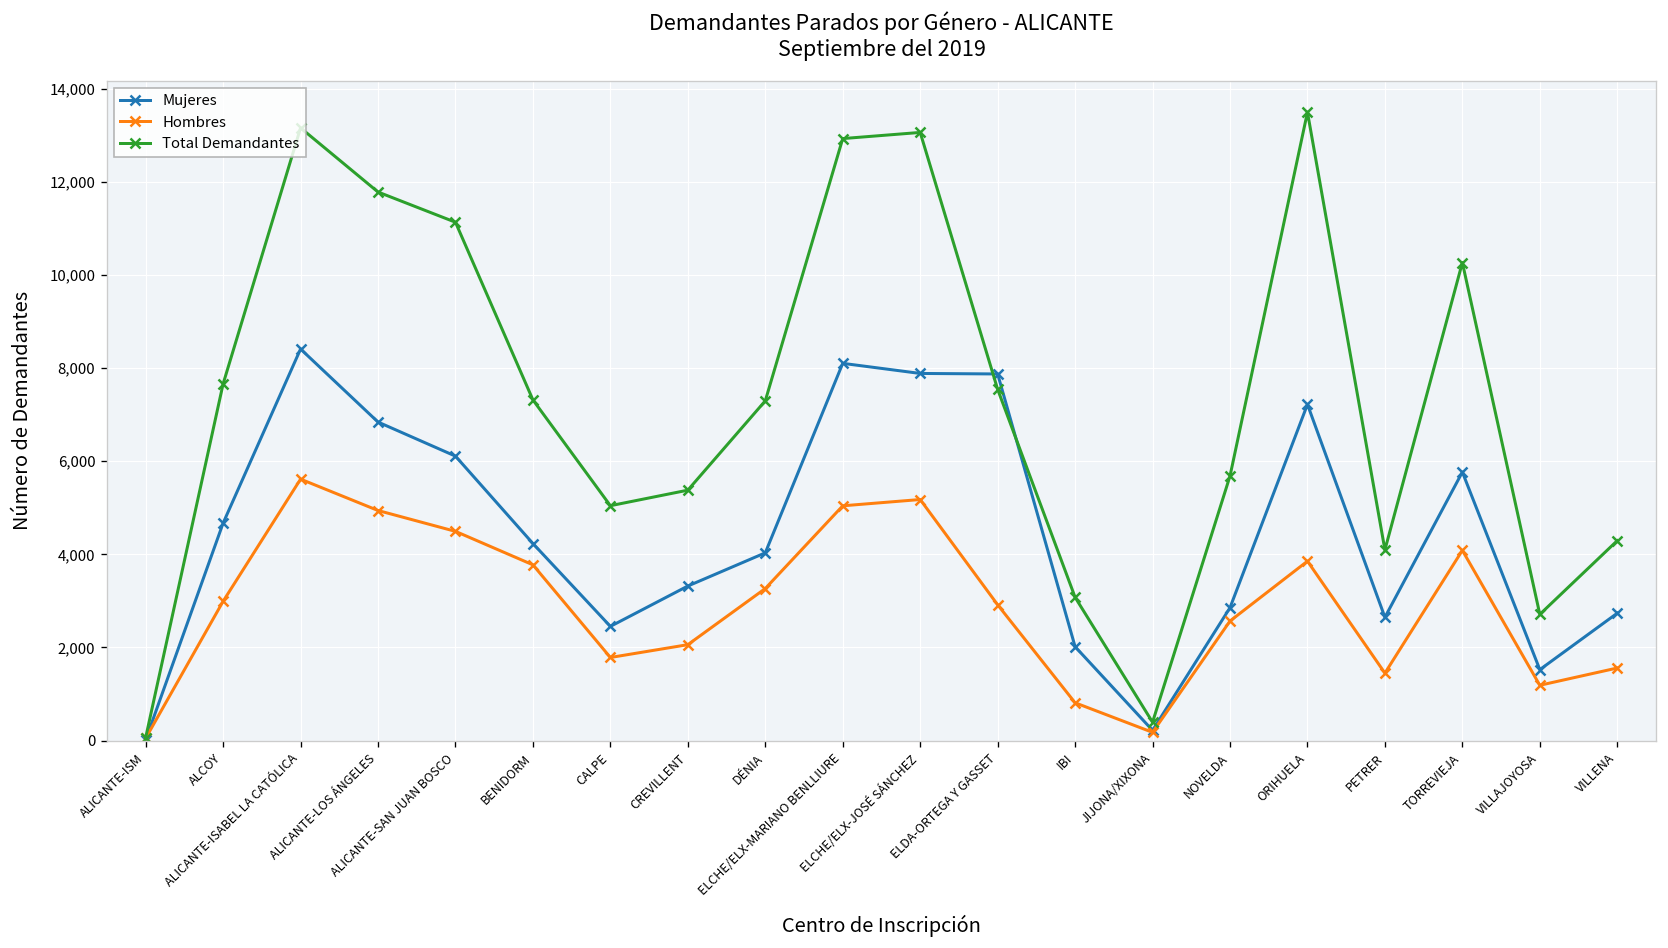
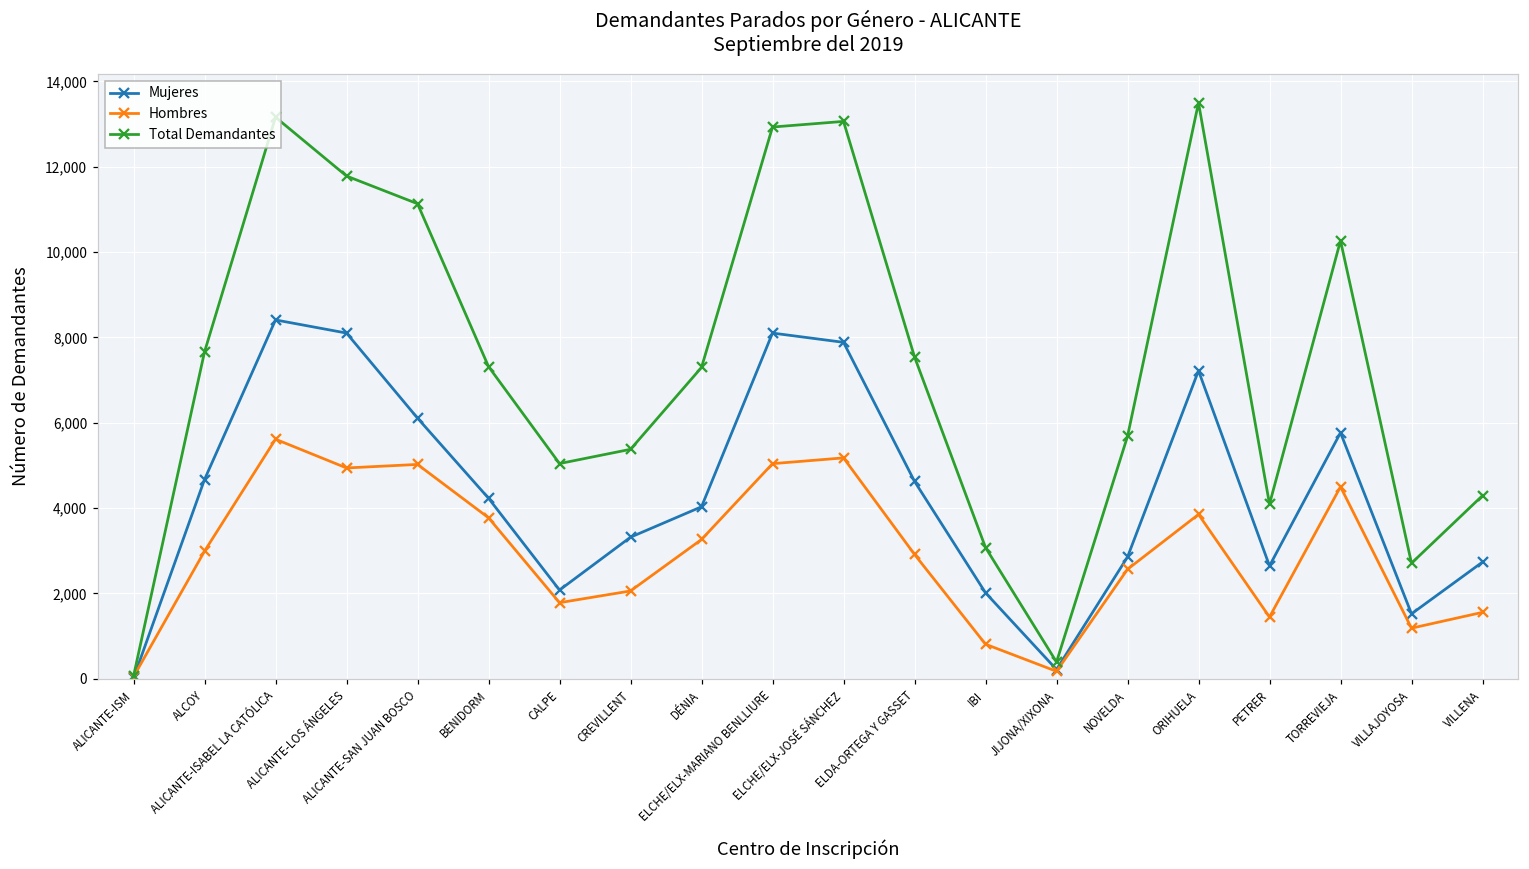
  {
    "Mujeres": {
      "ALCOY": "4,700",
      "ALICANTE-ISABEL LA CATÓLICA": "8,400",
-     "ALICANTE-LOS ÁNGELES": "6,800",
+     "ALICANTE-LOS ÁNGELES": "8,100",
      "ALICANTE-SAN JUAN BOSCO": "6,100",
      "BENIDORM": "4,200",
-     "CALPE": "2,500",
+     "CALPE": "2,100",
      "CREVILLENT": "3,300",
      "DÉNIA": "4,000",
      "ELCHE/ELX-MARIANO BENLLIURE": "8,100",
      "ELCHE/ELX-JOSÉ SÁNCHEZ": "7,900",
-     "ELDA-ORTEGA Y GASSET": "7,900",
+     "ELDA-ORTEGA Y GASSET": "4,600",
      "IBI": "2,000",
      "NOVELDA": "2,900",
      "ORIHUELA": "7,200",
      "PETRER": "2,600",
      "TORREVIEJA": "5,800",
      "VILLAJOYOSA": "1,500",
      "VILLENA": "2,700"
    },
    "Hombres": {
      "ALCOY": "3,000",
      "ALICANTE-ISABEL LA CATÓLICA": "5,600",
      "ALICANTE-LOS ÁNGELES": "4,900",
-     "ALICANTE-SAN JUAN BOSCO": "4,500",
+     "ALICANTE-SAN JUAN BOSCO": "5,000",
      "BENIDORM": "3,800",
      "CALPE": "1,800",
      "CREVILLENT": "2,100",
      "DÉNIA": "3,300",
      "ELCHE/ELX-MARIANO BENLLIURE": "5,000",
      "ELCHE/ELX-JOSÉ SÁNCHEZ": "5,200",
      "ELDA-ORTEGA Y GASSET": "2,900",
      "IBI": "800",
      "NOVELDA": "2,600",
      "ORIHUELA": "3,900",
      "PETRER": "1,400",
-     "TORREVIEJA": "4,100",
+     "TORREVIEJA": "4,500",
      "VILLAJOYOSA": "1,200",
      "VILLENA": "1,600"
    },
    "Total Demandantes": {
      "ALCOY": "7,700",
      "ALICANTE-LOS ÁNGELES": "11,800",
      "ALICANTE-SAN JUAN BOSCO": "11,100",
      "BENIDORM": "7,300",
      "CALPE": "5,000",
      "CREVILLENT": "5,400",
      "DÉNIA": "7,300",
      "ELCHE/ELX-MARIANO BENLLIURE": "12,900",
      "ELCHE/ELX-JOSÉ SÁNCHEZ": "13,100",
      "ELDA-ORTEGA Y GASSET": "7,500",
      "IBI": "3,100",
      "JIJONA/XIXONA": "400",
      "NOVELDA": "5,700",
      "ORIHUELA": "13,500",
      "PETRER": "4,100",
      "TORREVIEJA": "10,300",
      "VILLAJOYOSA": "2,700",
      "VILLENA": "4,300"
    }
  }
